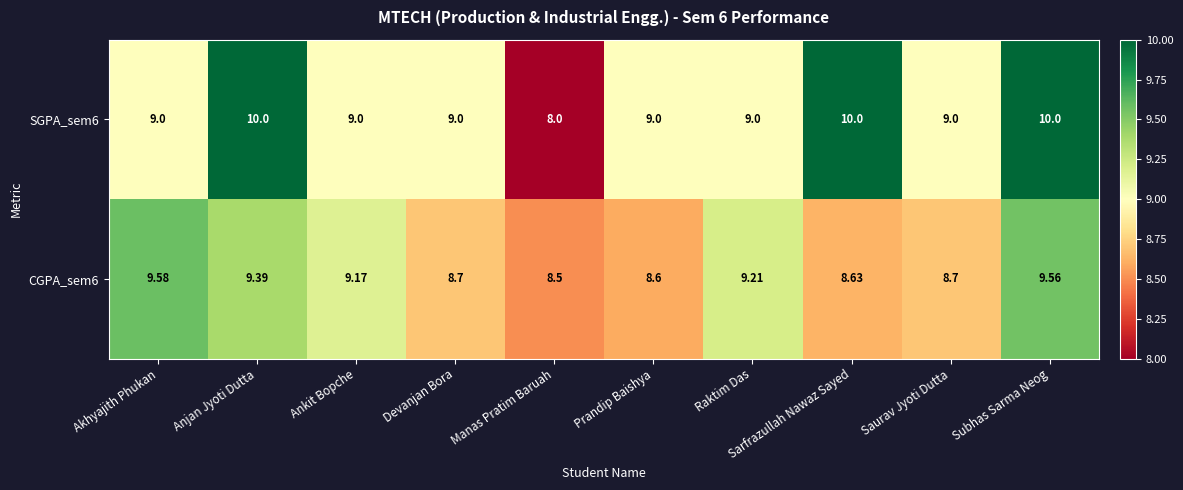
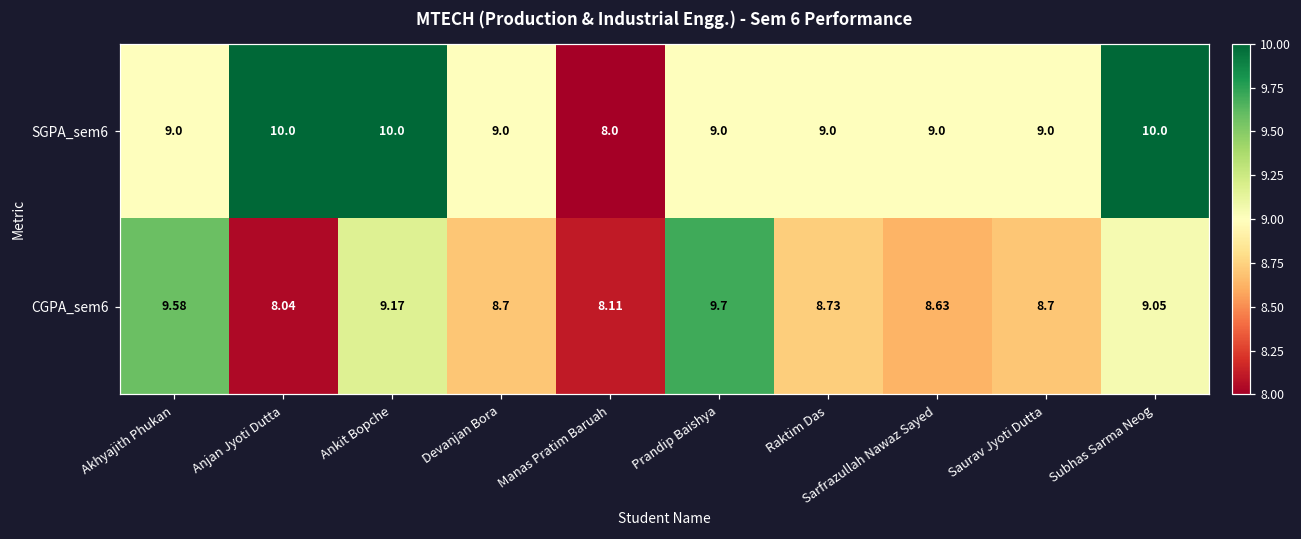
  {
    "SGPA_sem6": {
      "Akhyajith Phukan": 9.0,
      "Anjan Jyoti Dutta": 10.0,
-     "Ankit Bopche": 9.0,
+     "Ankit Bopche": 10.0,
      "Devanjan Bora": 9.0,
      "Manas Pratim Baruah": 8.0,
      "Prandip Baishya": 9.0,
      "Raktim Das": 9.0,
-     "Sarfrazullah Nawaz Sayed": 10.0,
+     "Sarfrazullah Nawaz Sayed": 9.0,
      "Saurav Jyoti Dutta": 9.0,
      "Subhas Sarma Neog": 10.0
    },
    "CGPA_sem6": {
      "Akhyajith Phukan": 9.58,
-     "Anjan Jyoti Dutta": 9.39,
+     "Anjan Jyoti Dutta": 8.04,
      "Ankit Bopche": 9.17,
      "Devanjan Bora": 8.7,
-     "Manas Pratim Baruah": 8.5,
-     "Prandip Baishya": 8.6,
-     "Raktim Das": 9.21,
+     "Manas Pratim Baruah": 8.11,
+     "Prandip Baishya": 9.7,
+     "Raktim Das": 8.73,
      "Sarfrazullah Nawaz Sayed": 8.63,
      "Saurav Jyoti Dutta": 8.7,
-     "Subhas Sarma Neog": 9.56
+     "Subhas Sarma Neog": 9.05
    }
  }
